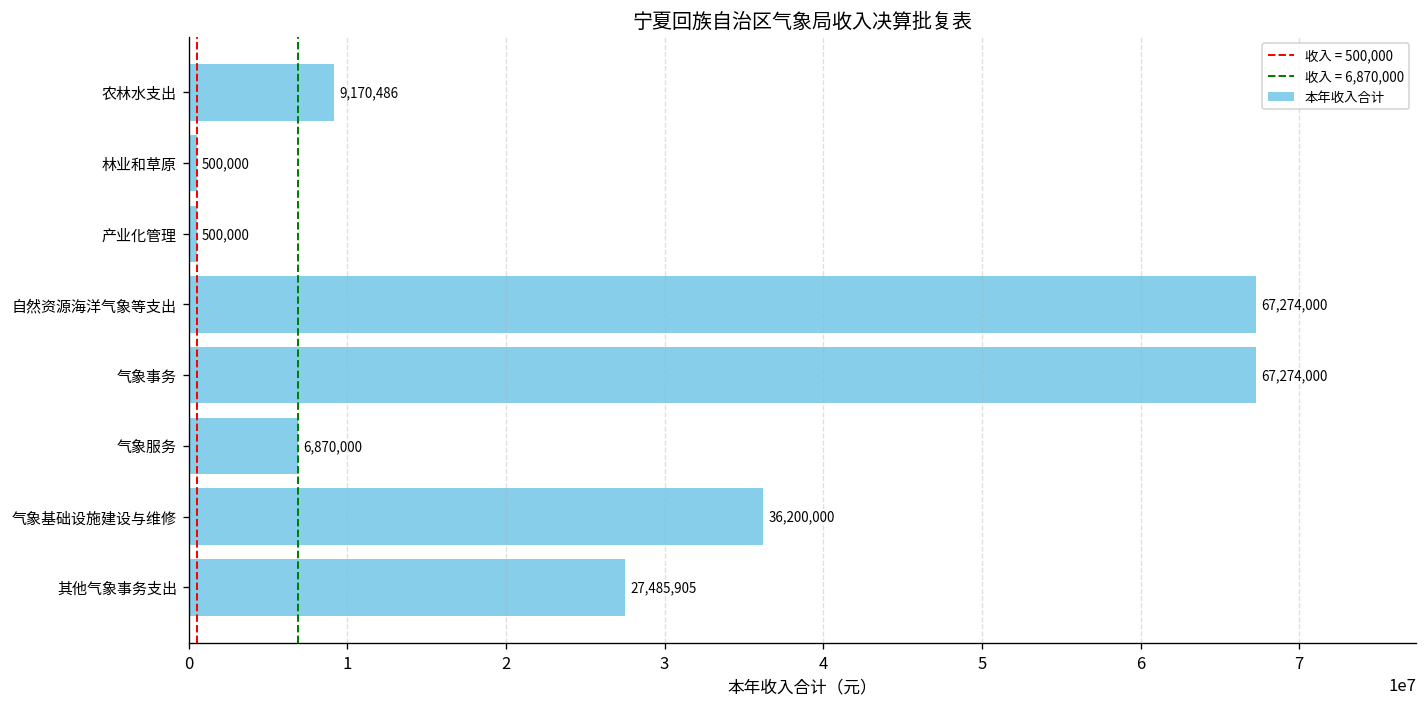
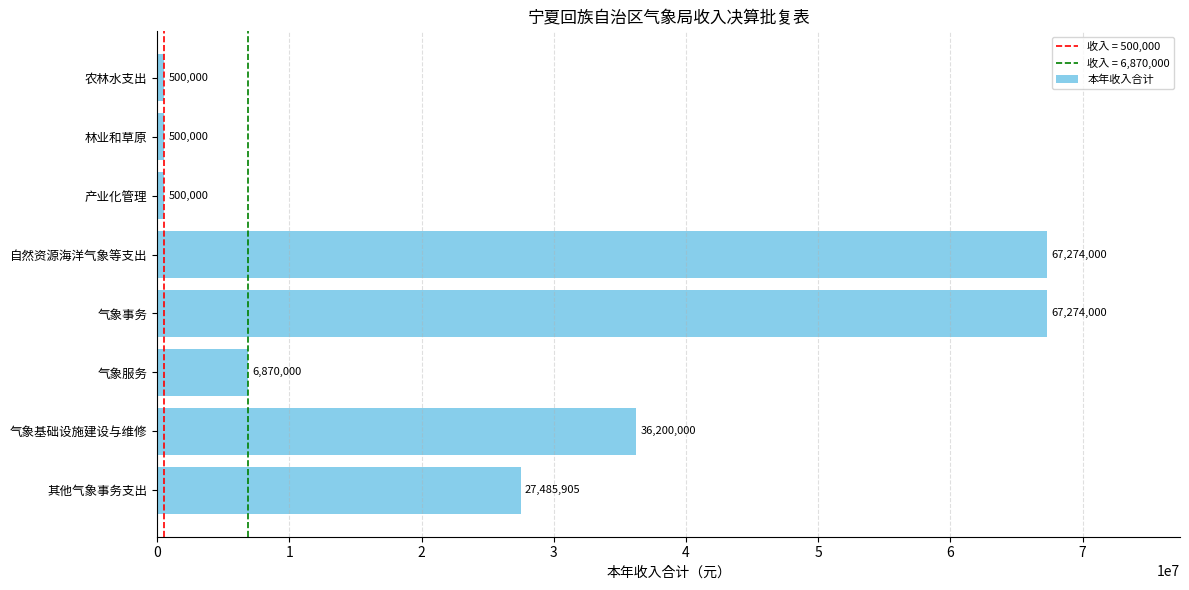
  {
-   "农林水支出": "9,170,486",
+   "农林水支出": "500,000",
    "林业和草原": "500,000",
    "产业化管理": "500,000",
    "自然资源海洋气象等支出": "67,274,000",
    "气象事务": "67,274,000",
    "气象服务": "6,870,000",
    "气象基础设施建设与维修": "36,200,000",
    "其他气象事务支出": "27,485,905"
  }
